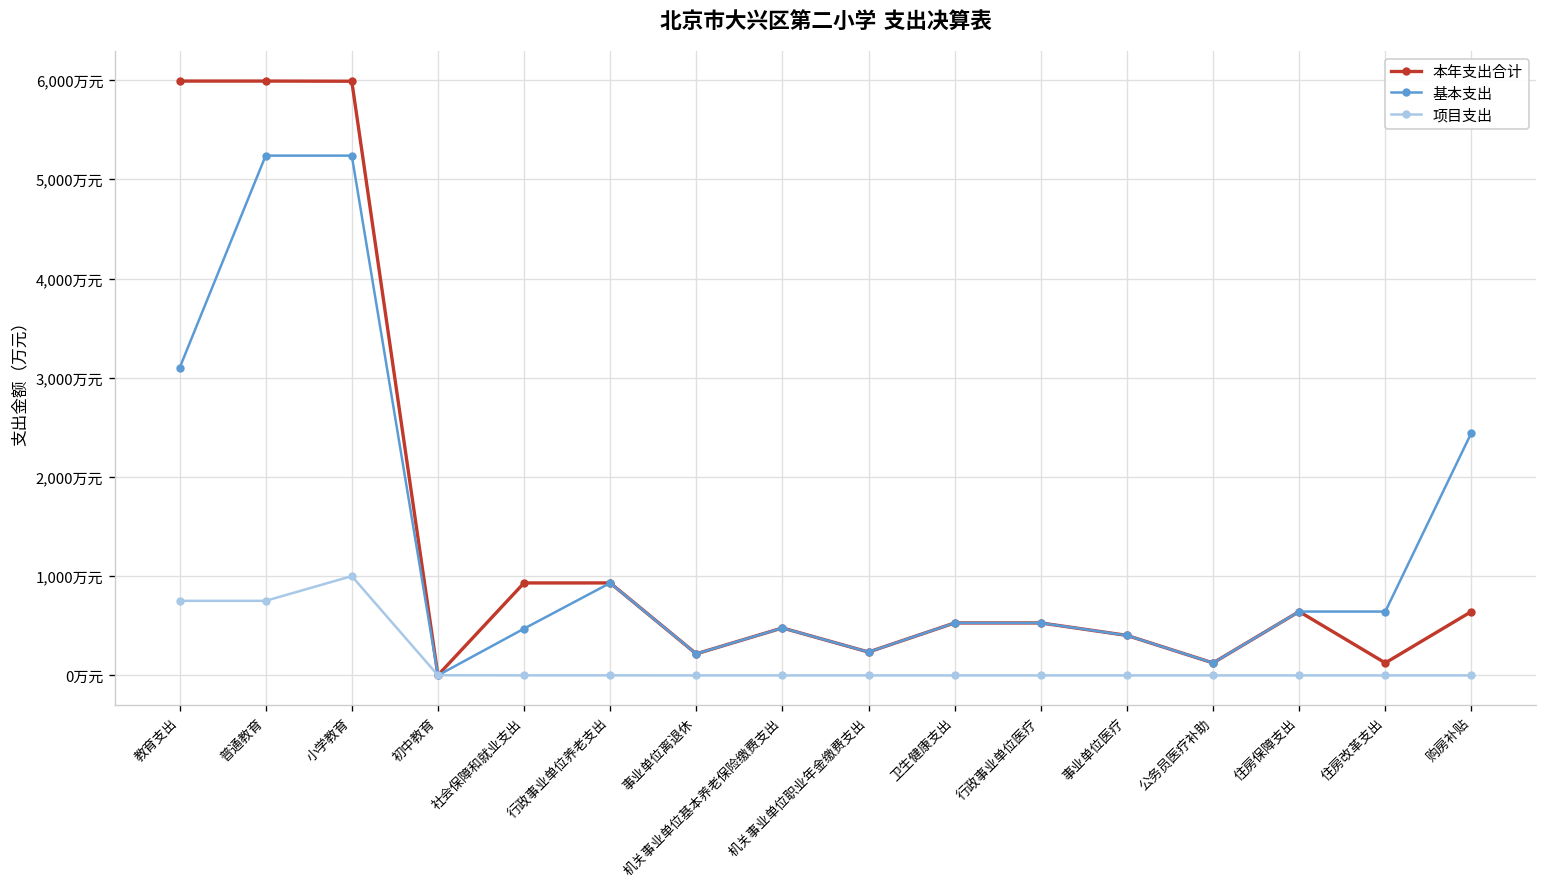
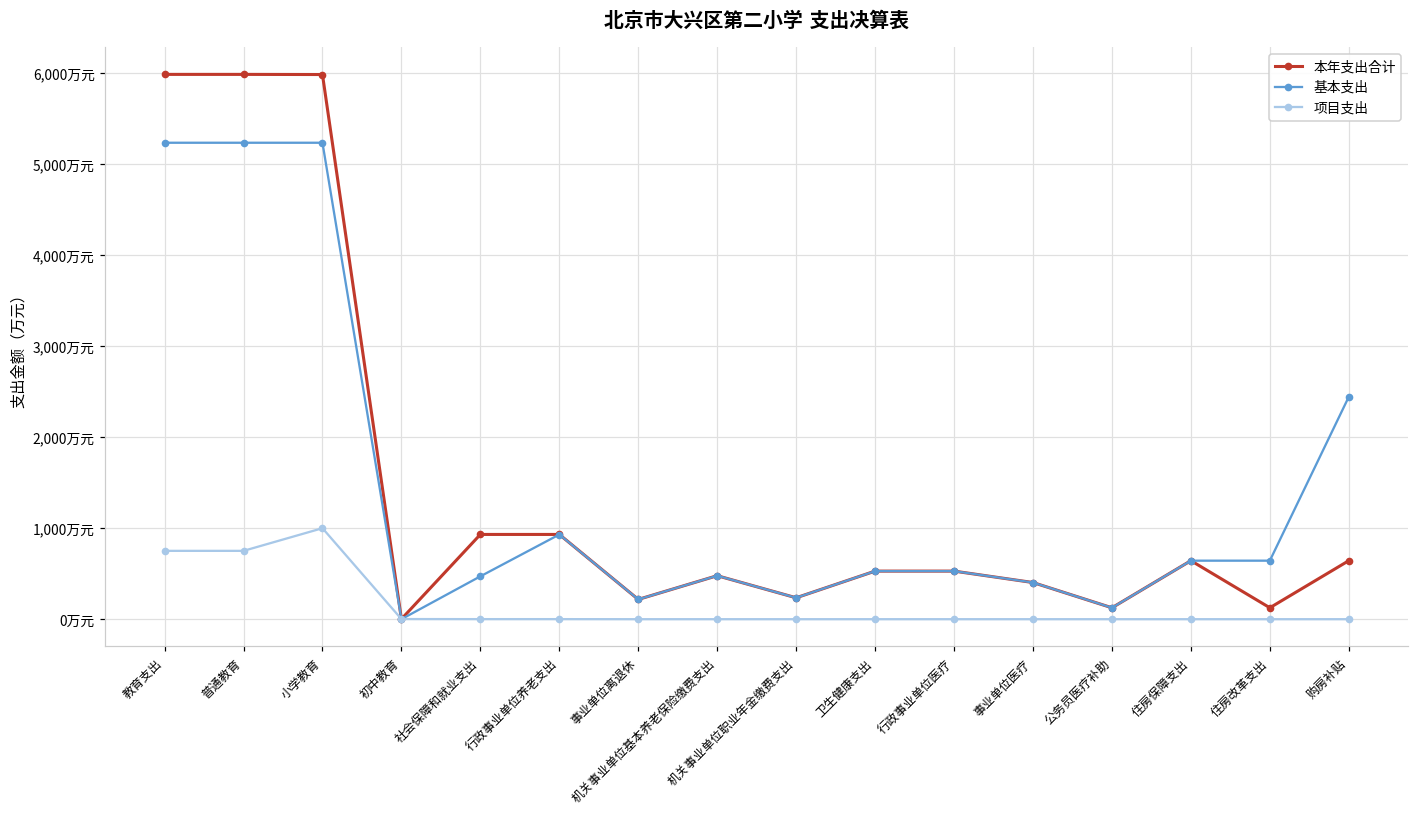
  {
    "本年支出合计": {
      "教育支出": "6,000万元",
      "普通教育": "6,000万元",
      "小学教育": "6,000万元",
      "社会保障和就业支出": "900万元",
      "住房改革支出": "100万元",
      "购房补贴": "600万元"
    },
    "基本支出": {
-     "教育支出": "3,100万元",
+     "教育支出": "5,200万元",
      "普通教育": "5,200万元",
      "小学教育": "5,200万元",
      "社会保障和就业支出": "500万元",
      "住房改革支出": "600万元",
      "购房补贴": "2,400万元"
    },
    "项目支出": {
      "教育支出": "800万元",
      "普通教育": "800万元",
      "小学教育": "1,000万元",
      "社会保障和就业支出": "0万元",
      "行政事业单位养老支出": "0万元",
      "事业单位离退休": "0万元",
      "机关事业单位基本养老保险缴费支出": "0万元",
      "机关事业单位职业年金缴费支出": "0万元",
      "卫生健康支出": "0万元",
      "行政事业单位医疗": "0万元",
      "事业单位医疗": "0万元",
      "公务员医疗补助": "0万元",
      "住房保障支出": "0万元",
      "住房改革支出": "0万元",
      "购房补贴": "0万元"
    }
  }
